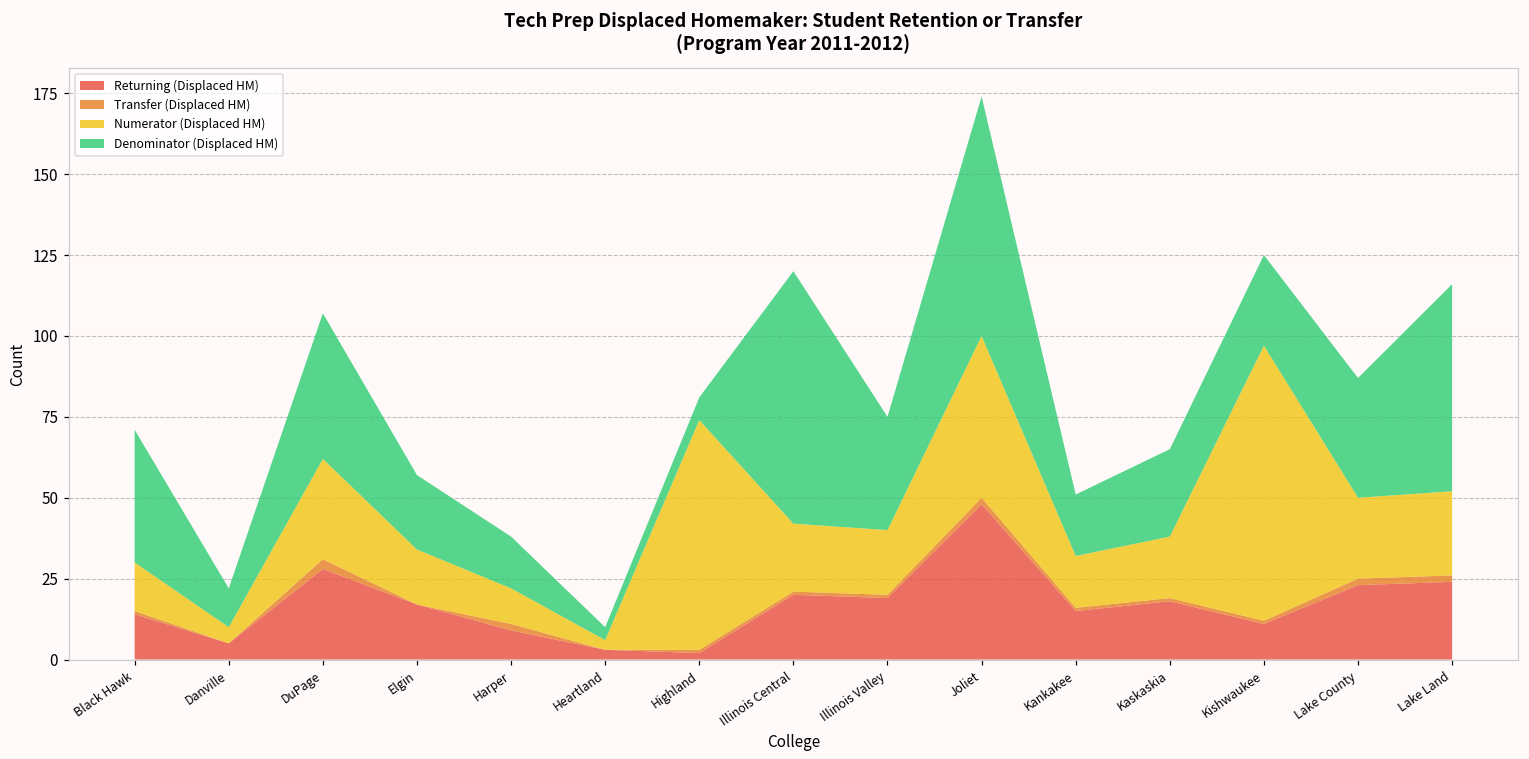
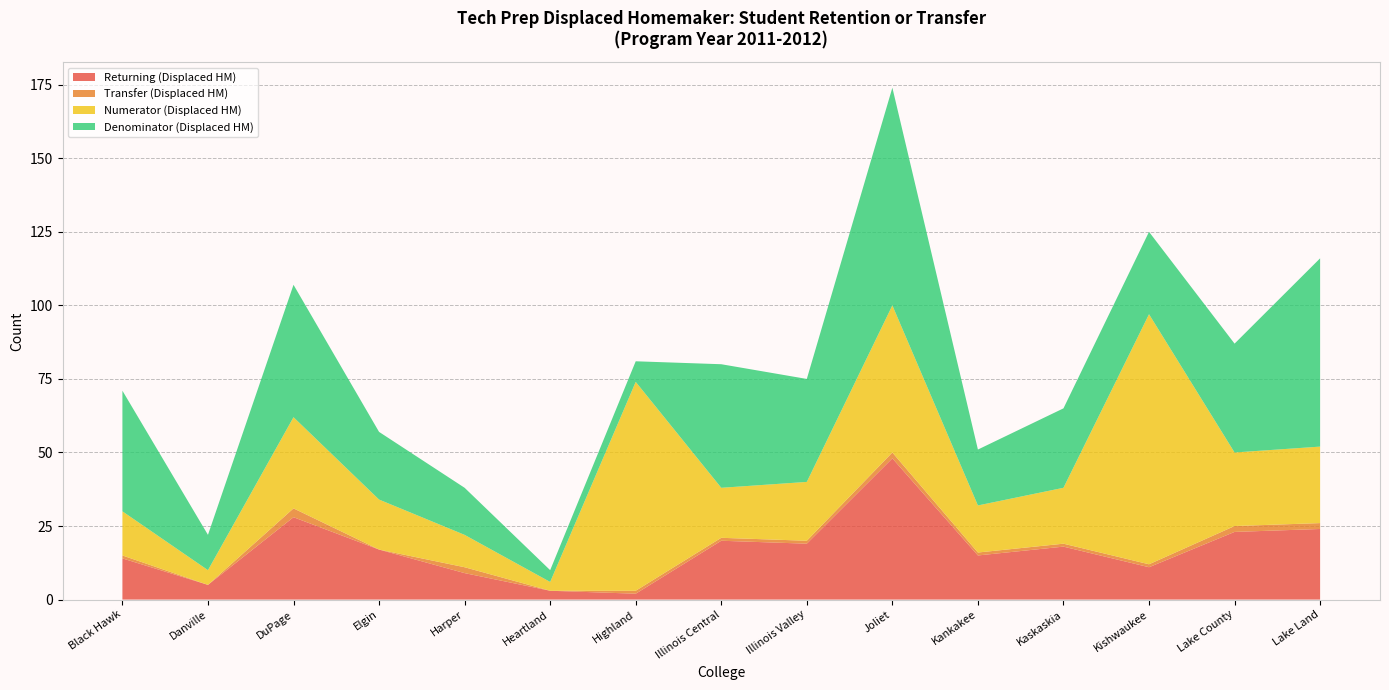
  {
    "Numerator (Displaced HM)": {
      "Black Hawk": 15,
      "Danville": 5,
      "DuPage": 31,
      "Elgin": 17,
      "Harper": 11,
      "Heartland": 3,
      "Highland": 71,
-     "Illinois Central": 21,
+     "Illinois Central": 17,
      "Illinois Valley": 20,
      "Joliet": 50,
      "Kankakee": 16,
      "Kaskaskia": 19,
      "Kishwaukee": 85,
      "Lake County": 25,
      "Lake Land": 26
    },
    "Denominator (Displaced HM)": {
      "Black Hawk": 41,
      "Danville": 12,
      "DuPage": 45,
      "Elgin": 23,
      "Harper": 16,
      "Heartland": 4,
      "Highland": 7,
-     "Illinois Central": 78,
+     "Illinois Central": 42,
      "Illinois Valley": 35,
      "Joliet": 74,
      "Kankakee": 19,
      "Kaskaskia": 27,
      "Kishwaukee": 28,
      "Lake County": 37,
      "Lake Land": 64
    }
  }
